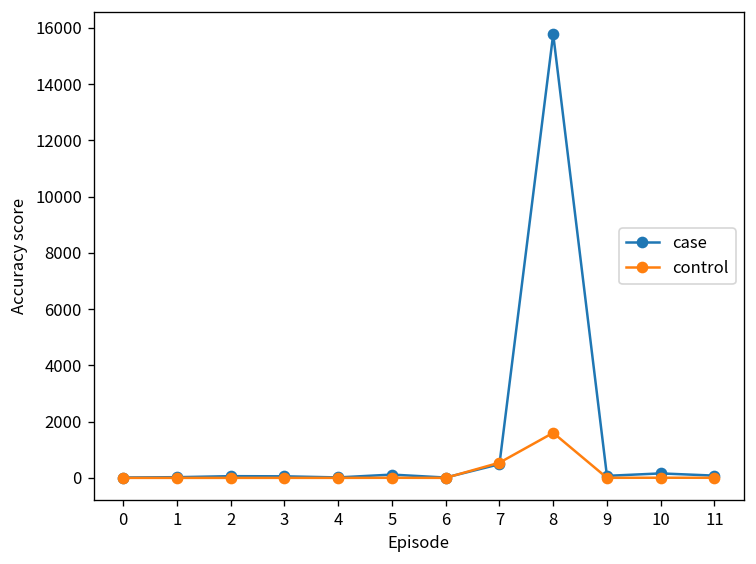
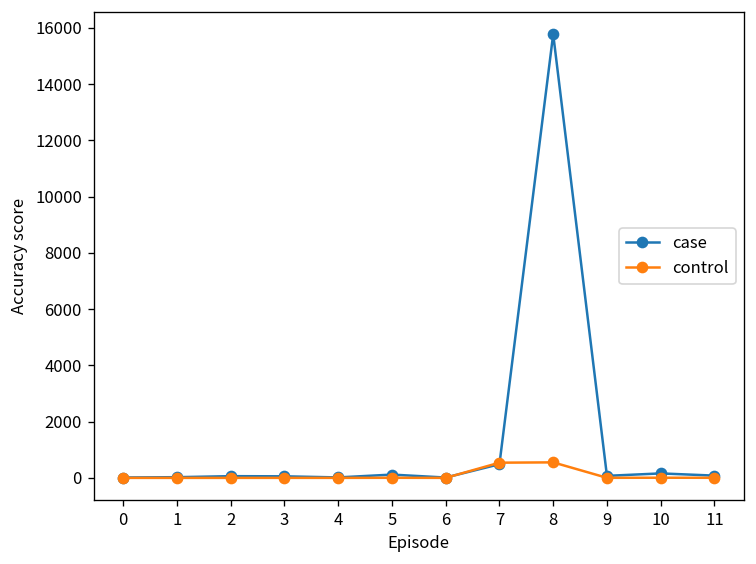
  {
    "case": {
      "5": 100,
      "8": 15800,
      "10": 200
    },
    "control": {
      "5": 0,
-     "8": 1600,
+     "8": 600,
      "10": 0
    }
  }
